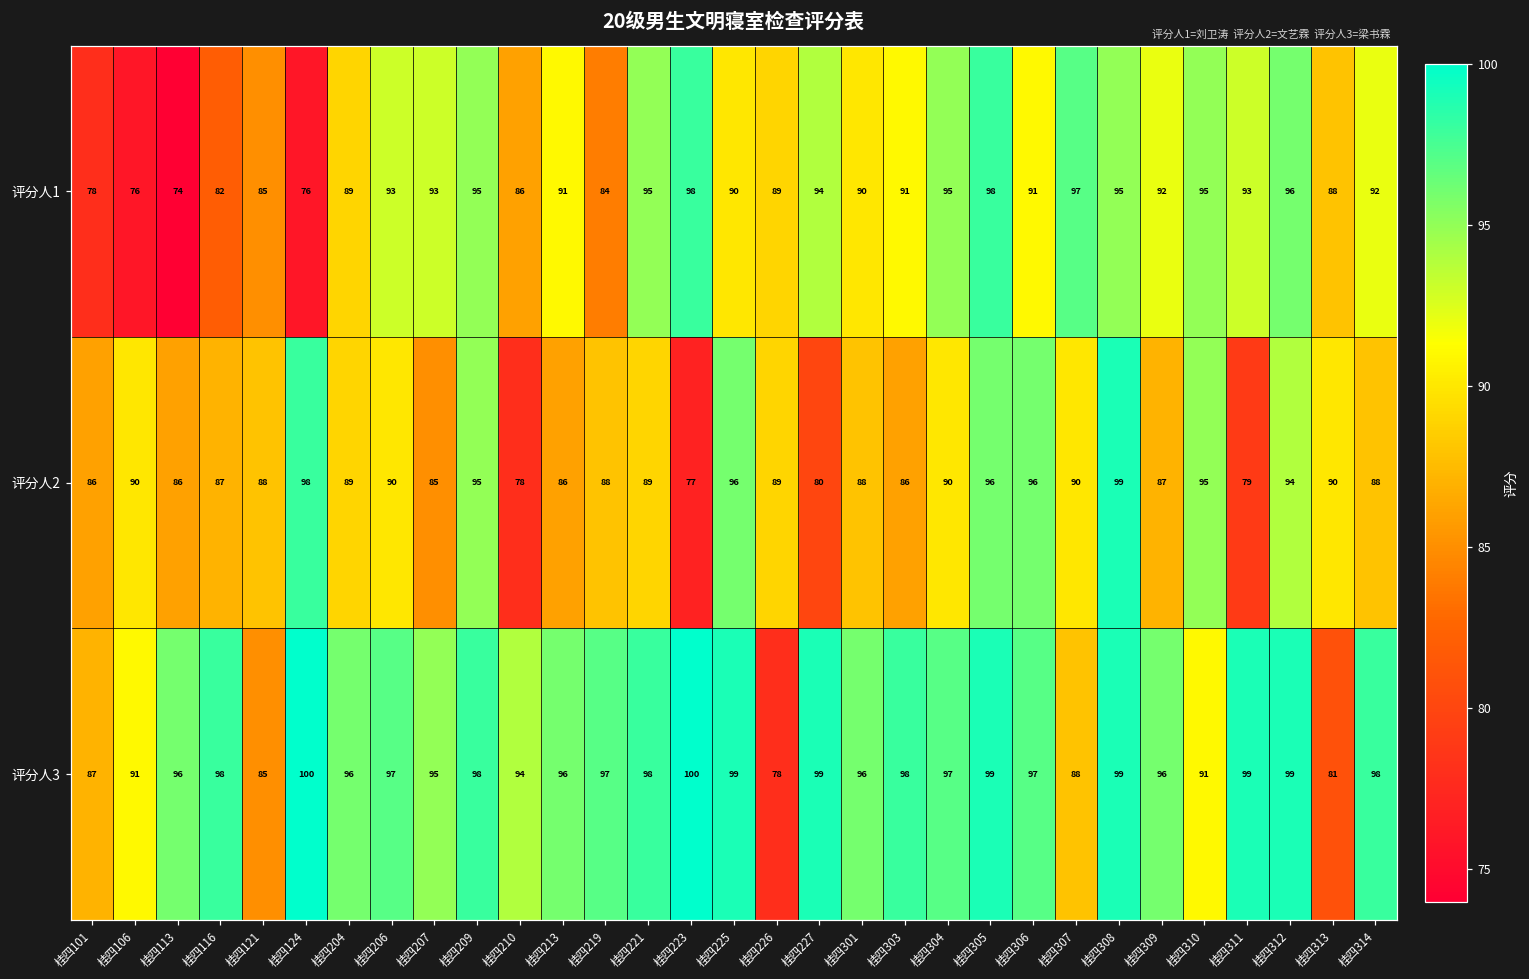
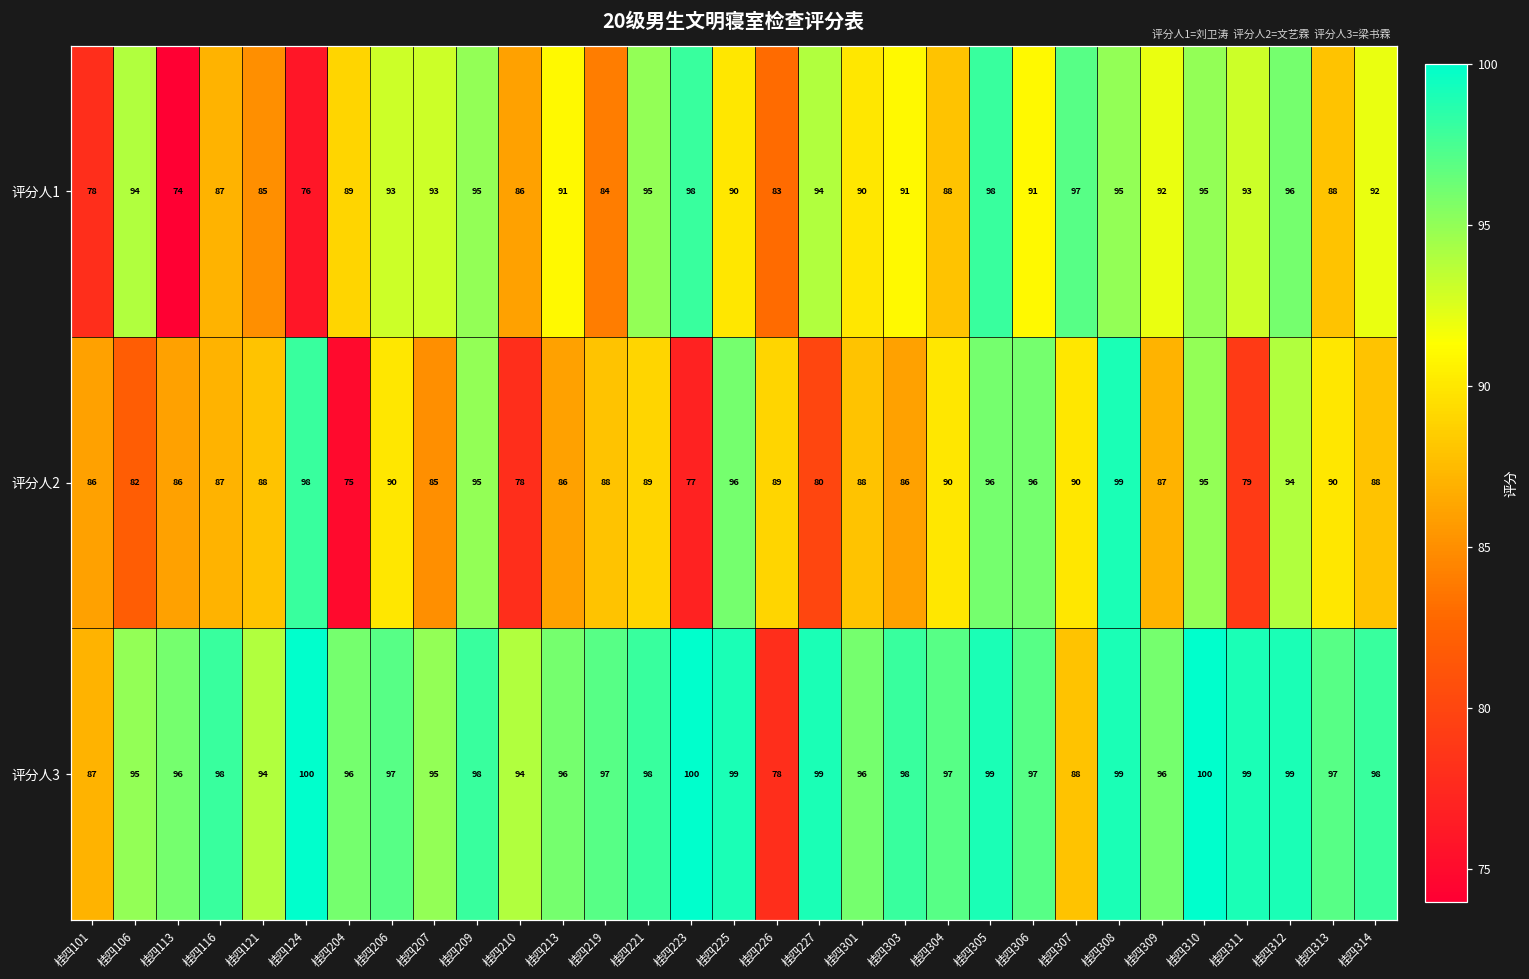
  {
    "评分人1": {
      "桂四101": 78,
-     "桂四106": 76,
+     "桂四106": 94,
      "桂四113": 74,
-     "桂四116": 82,
+     "桂四116": 87,
      "桂四121": 85,
      "桂四124": 76,
      "桂四204": 89,
      "桂四206": 93,
      "桂四207": 93,
      "桂四209": 95,
      "桂四210": 86,
      "桂四213": 91,
      "桂四219": 84,
      "桂四221": 95,
      "桂四223": 98,
      "桂四225": 90,
-     "桂四226": 89,
+     "桂四226": 83,
      "桂四227": 94,
      "桂四301": 90,
      "桂四303": 91,
-     "桂四304": 95,
+     "桂四304": 88,
      "桂四305": 98,
      "桂四306": 91,
      "桂四307": 97,
      "桂四308": 95,
      "桂四309": 92,
      "桂四310": 95,
      "桂四311": 93,
      "桂四312": 96,
      "桂四313": 88,
      "桂四314": 92
    },
    "评分人2": {
      "桂四101": 86,
-     "桂四106": 90,
+     "桂四106": 82,
      "桂四113": 86,
      "桂四116": 87,
      "桂四121": 88,
      "桂四124": 98,
-     "桂四204": 89,
+     "桂四204": 75,
      "桂四206": 90,
      "桂四207": 85,
      "桂四209": 95,
      "桂四210": 78,
      "桂四213": 86,
      "桂四219": 88,
      "桂四221": 89,
      "桂四223": 77,
      "桂四225": 96,
      "桂四226": 89,
      "桂四227": 80,
      "桂四301": 88,
      "桂四303": 86,
      "桂四304": 90,
      "桂四305": 96,
      "桂四306": 96,
      "桂四307": 90,
      "桂四308": 99,
      "桂四309": 87,
      "桂四310": 95,
      "桂四311": 79,
      "桂四312": 94,
      "桂四313": 90,
      "桂四314": 88
    },
    "评分人3": {
      "桂四101": 87,
-     "桂四106": 91,
+     "桂四106": 95,
      "桂四113": 96,
      "桂四116": 98,
-     "桂四121": 85,
+     "桂四121": 94,
      "桂四124": 100,
      "桂四204": 96,
      "桂四206": 97,
      "桂四207": 95,
      "桂四209": 98,
      "桂四210": 94,
      "桂四213": 96,
      "桂四219": 97,
      "桂四221": 98,
      "桂四223": 100,
      "桂四225": 99,
      "桂四226": 78,
      "桂四227": 99,
      "桂四301": 96,
      "桂四303": 98,
      "桂四304": 97,
      "桂四305": 99,
      "桂四306": 97,
      "桂四307": 88,
      "桂四308": 99,
      "桂四309": 96,
-     "桂四310": 91,
+     "桂四310": 100,
      "桂四311": 99,
      "桂四312": 99,
-     "桂四313": 81,
+     "桂四313": 97,
      "桂四314": 98
    }
  }
